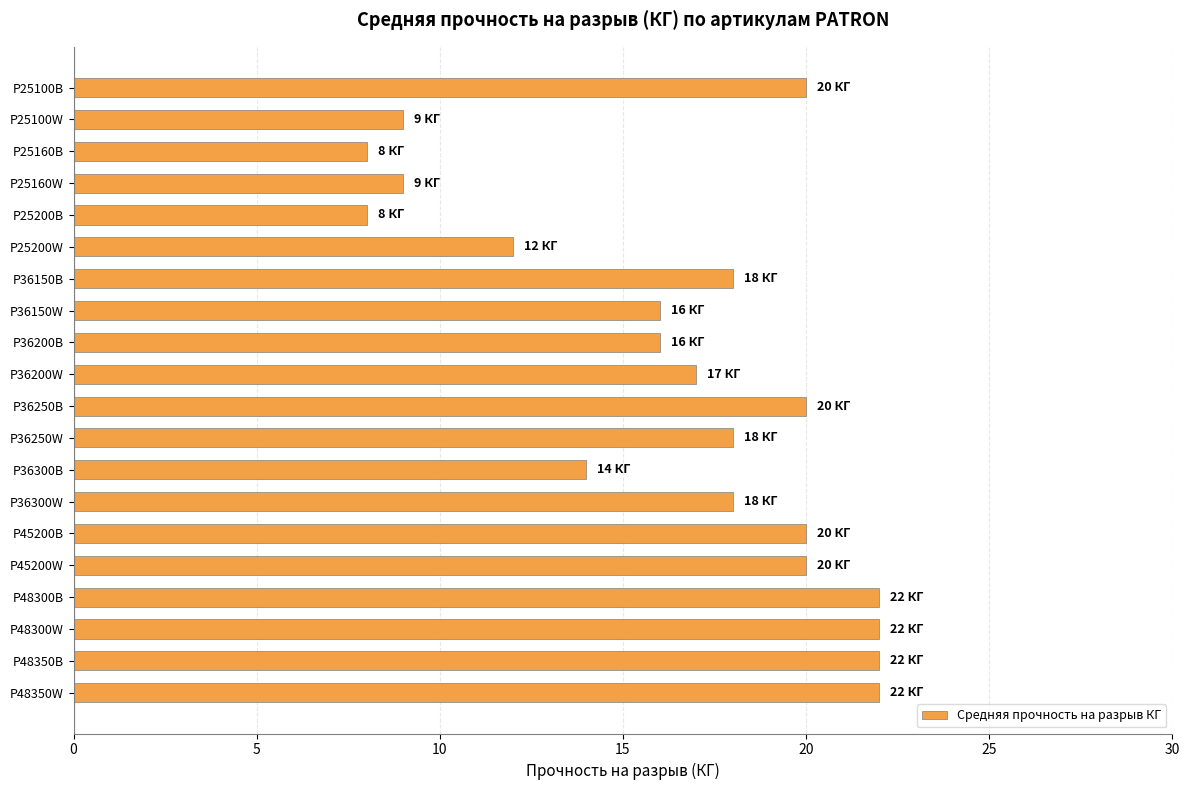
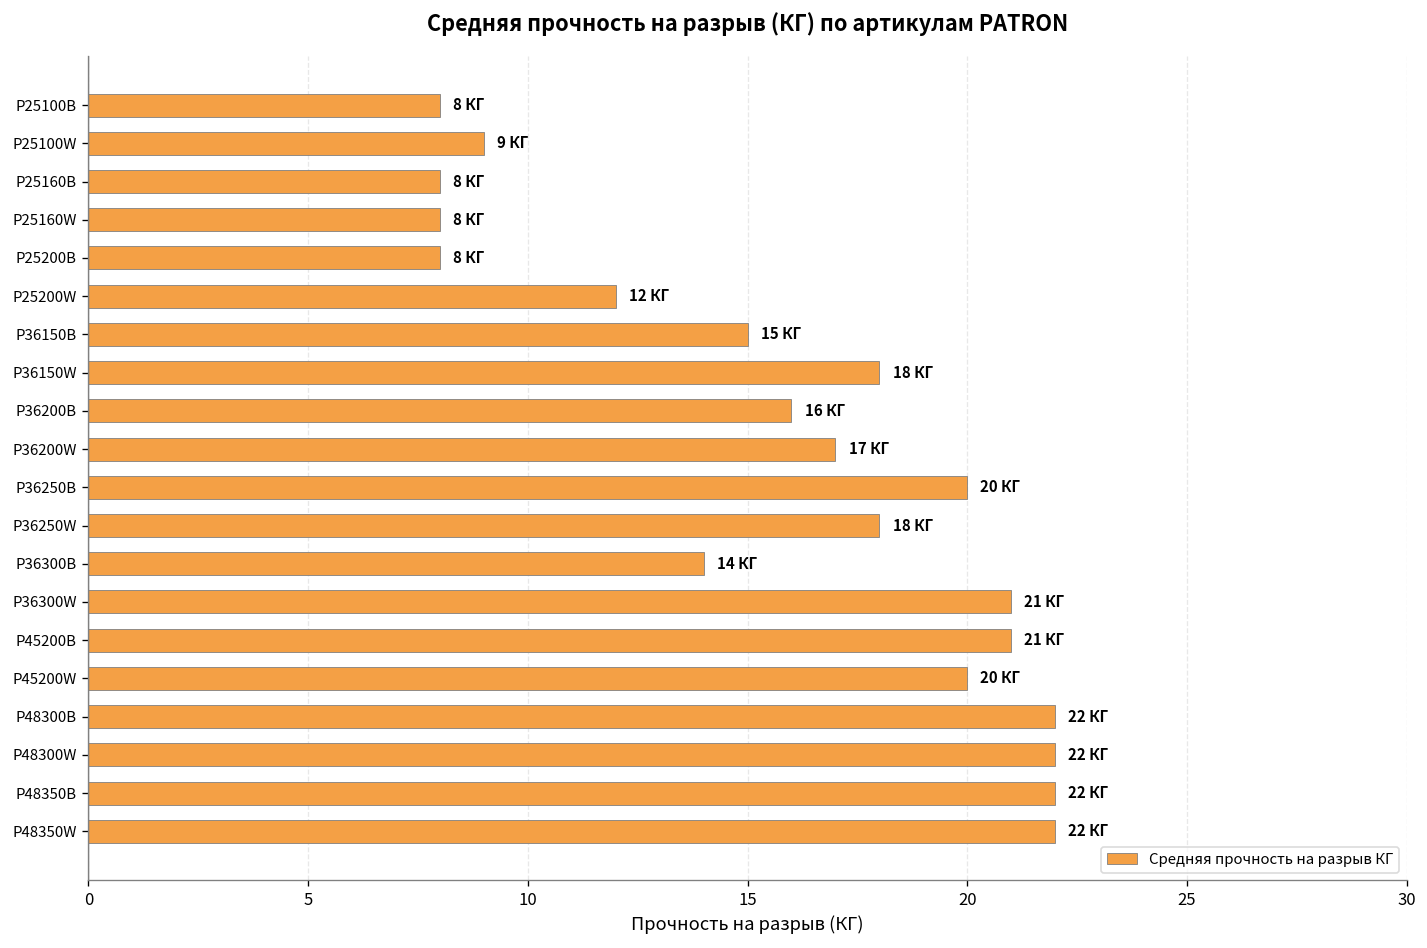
  {
-   "P25100B": 20,
+   "P25100B": 8,
    "P25100W": 9,
    "P25160B": 8,
-   "P25160W": 9,
+   "P25160W": 8,
    "P25200B": 8,
    "P25200W": 12,
-   "P36150B": 18,
-   "P36150W": 16,
+   "P36150B": 15,
+   "P36150W": 18,
    "P36200B": 16,
    "P36200W": 17,
    "P36250B": 20,
    "P36250W": 18,
    "P36300B": 14,
-   "P36300W": 18,
-   "P45200B": 20,
+   "P36300W": 21,
+   "P45200B": 21,
    "P45200W": 20,
    "P48300B": 22,
    "P48300W": 22,
    "P48350B": 22,
    "P48350W": 22
  }
